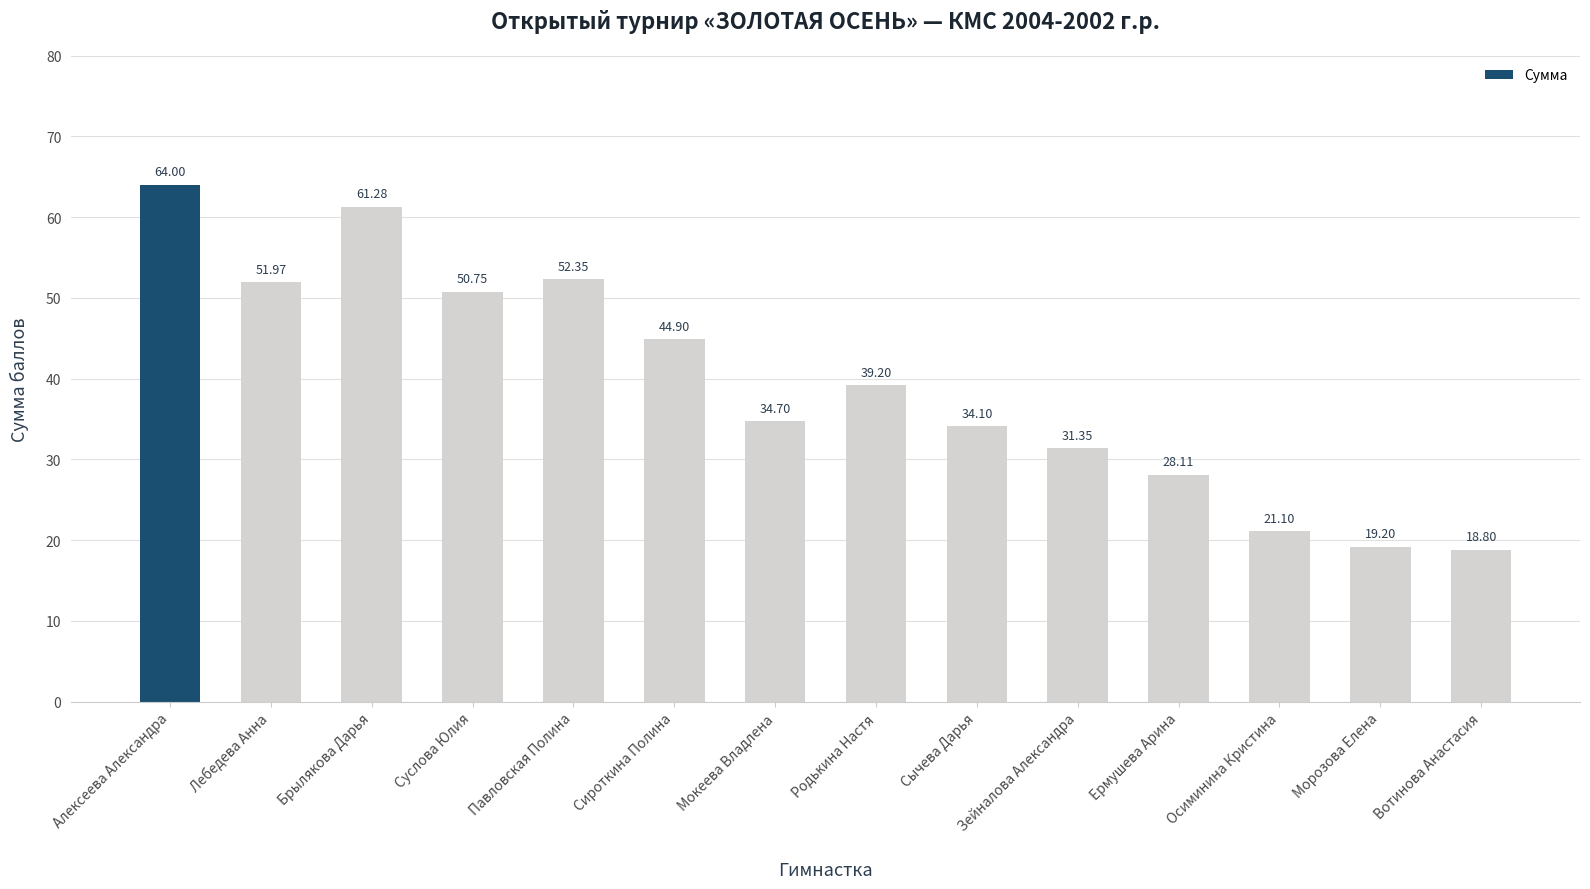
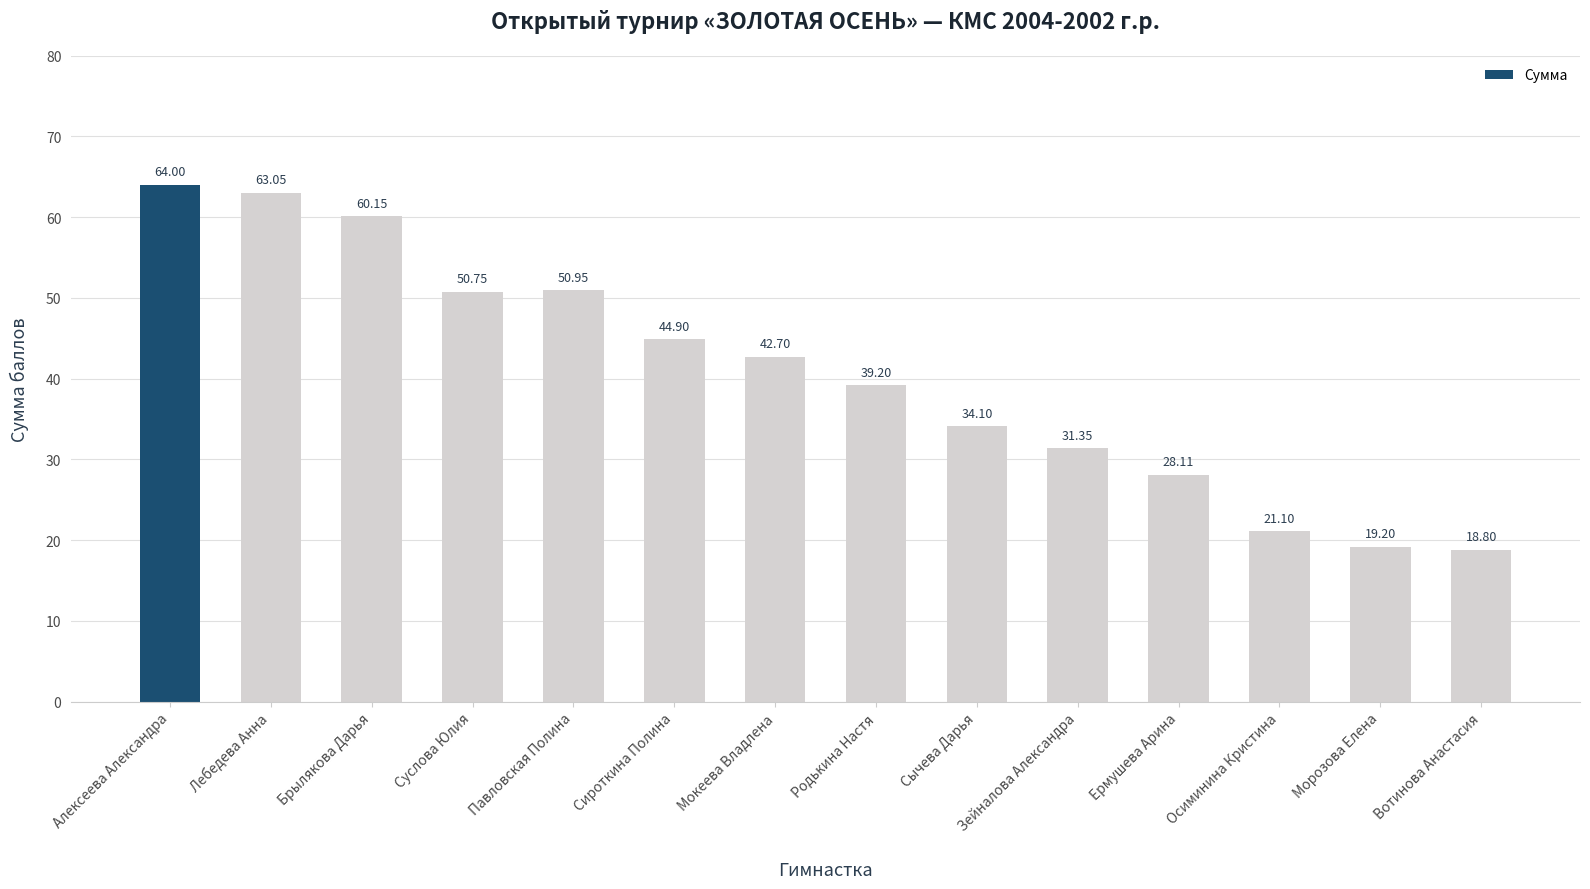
  {
    "Алексеева Александра": 64.00,
-   "Лебедева Анна": 51.97,
-   "Брылякова Дарья": 61.28,
+   "Лебедева Анна": 63.05,
+   "Брылякова Дарья": 60.15,
    "Суслова Юлия": 50.75,
-   "Павловская Полина": 52.35,
+   "Павловская Полина": 50.95,
    "Сироткина Полина": 44.90,
-   "Мокеева Владлена": 34.70,
+   "Мокеева Владлена": 42.70,
    "Родькина Настя": 39.20,
    "Сычева Дарья": 34.10,
    "Зейналова Александра": 31.35,
    "Ермушева Арина": 28.11,
    "Осиминина Кристина": 21.10,
    "Морозова Елена": 19.20,
    "Вотинова Анастасия": 18.80
  }
